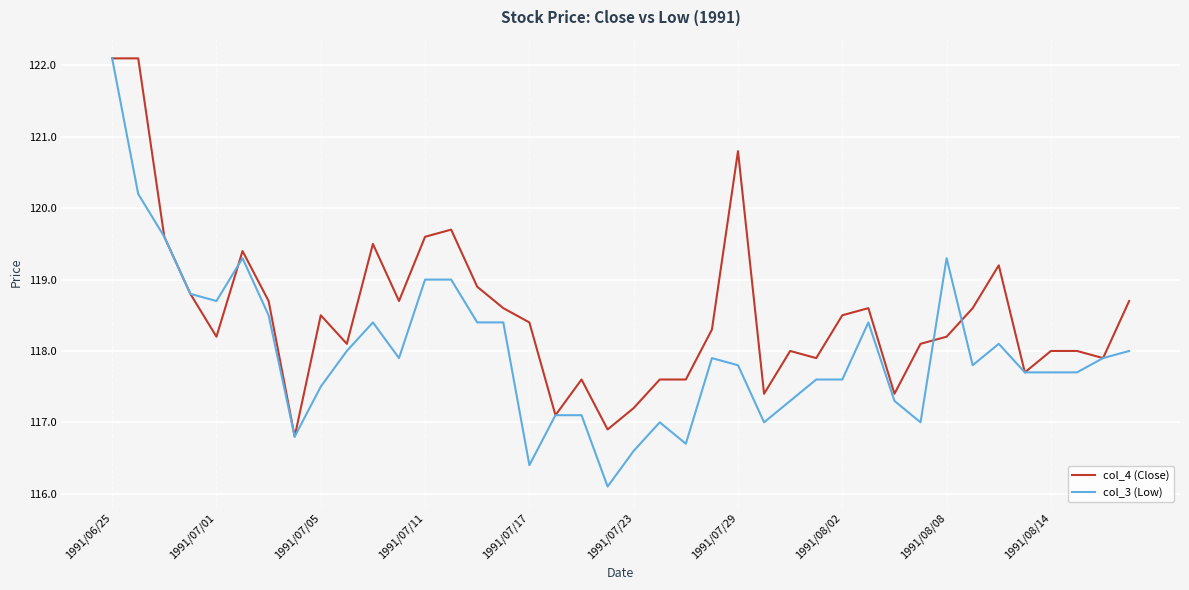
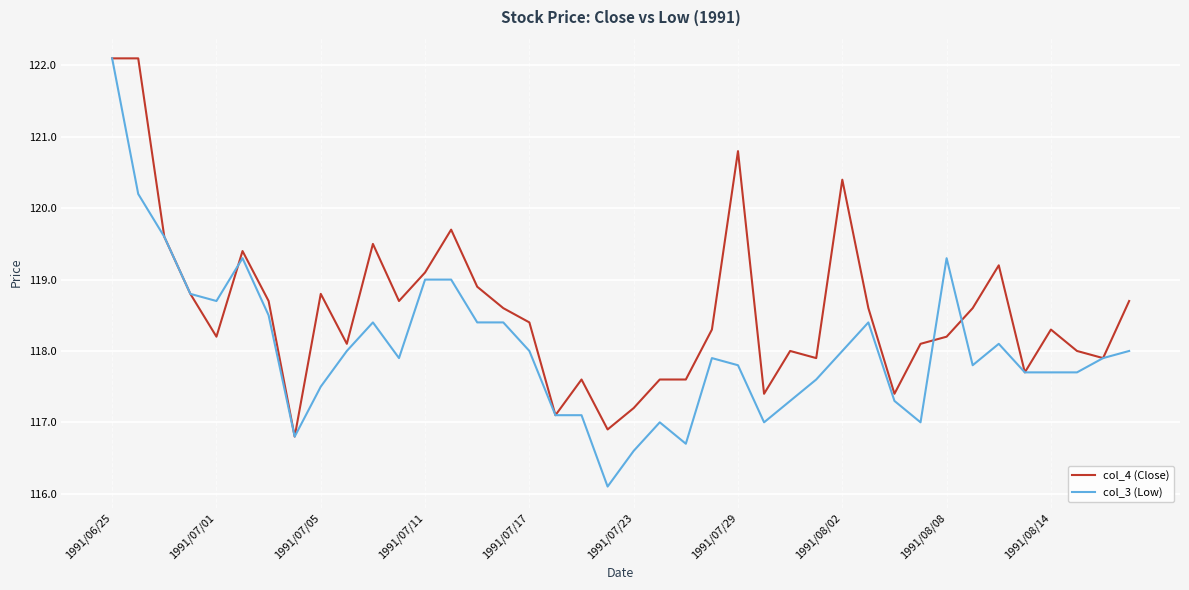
  {
    "col_4 (Close)": {
      "1991/07/01": 118.2,
-     "1991/07/05": 118.5,
-     "1991/07/11": 119.6,
+     "1991/07/05": 118.8,
+     "1991/07/11": 119.1,
      "1991/07/17": 118.4,
      "1991/07/23": 117.2,
      "1991/07/29": 120.8,
-     "1991/08/02": 118.5,
+     "1991/08/02": 120.4,
      "1991/08/08": 118.2,
-     "1991/08/14": 118.0
+     "1991/08/14": 118.3
    },
    "col_3 (Low)": {
      "1991/07/01": 118.7,
      "1991/07/05": 117.5,
      "1991/07/11": 119.0,
-     "1991/07/17": 116.4,
+     "1991/07/17": 118.0,
      "1991/07/23": 116.6,
      "1991/07/29": 117.8,
-     "1991/08/02": 117.6,
+     "1991/08/02": 118.0,
      "1991/08/08": 119.3,
      "1991/08/14": 117.7
    }
  }
